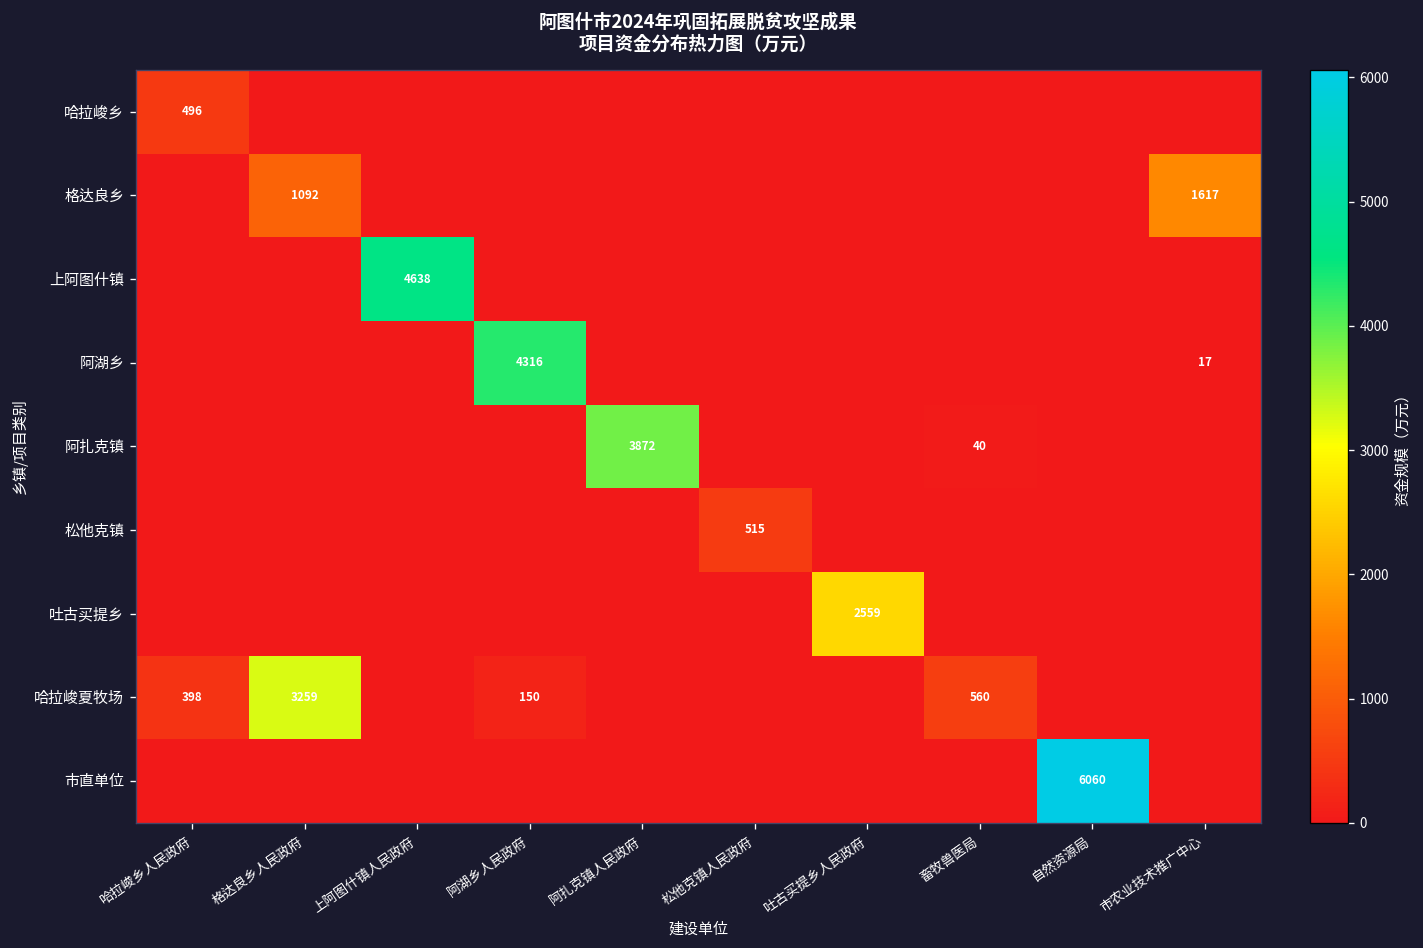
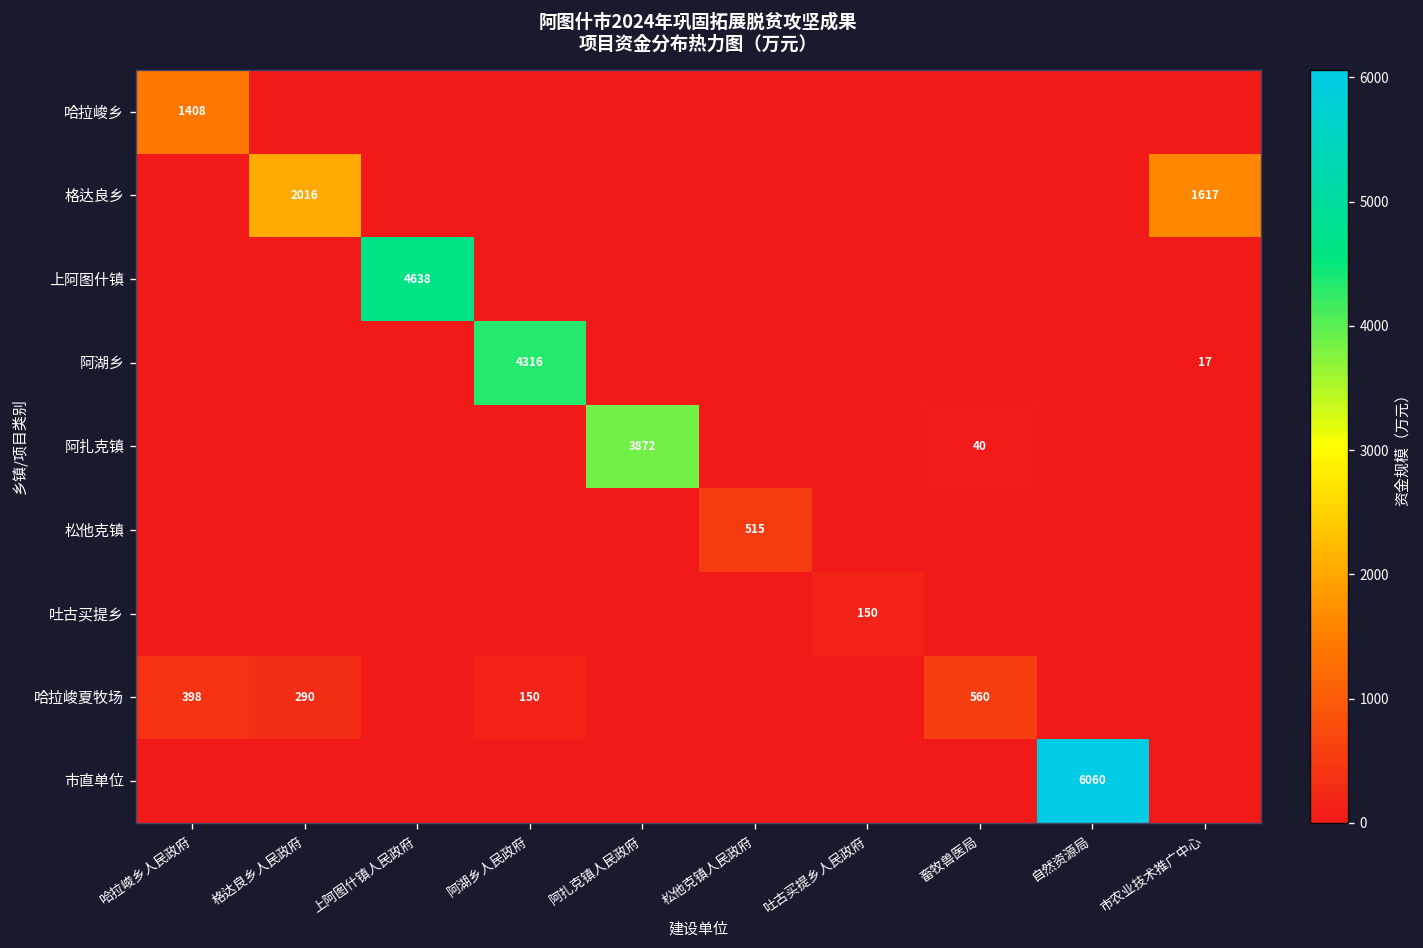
  {
    "哈拉峻乡": {
-     "哈拉峻乡人民政府": 496
+     "哈拉峻乡人民政府": 1408
    },
    "格达良乡": {
-     "格达良乡人民政府": 1092,
+     "格达良乡人民政府": 2016,
      "市农业技术推广中心": 1617
    },
    "上阿图什镇": {
      "上阿图什镇人民政府": 4638
    },
    "阿湖乡": {
      "阿湖乡人民政府": 4316,
      "市农业技术推广中心": 17
    },
    "阿扎克镇": {
      "阿扎克镇人民政府": 3872,
      "畜牧兽医局": 40
    },
    "松他克镇": {
      "松他克镇人民政府": 515
    },
    "吐古买提乡": {
-     "吐古买提乡人民政府": 2559
+     "吐古买提乡人民政府": 150
    },
    "哈拉峻夏牧场": {
      "哈拉峻乡人民政府": 398,
-     "格达良乡人民政府": 3259,
+     "格达良乡人民政府": 290,
      "阿湖乡人民政府": 150,
      "畜牧兽医局": 560
    },
    "市直单位": {
      "自然资源局": 6060
    }
  }
